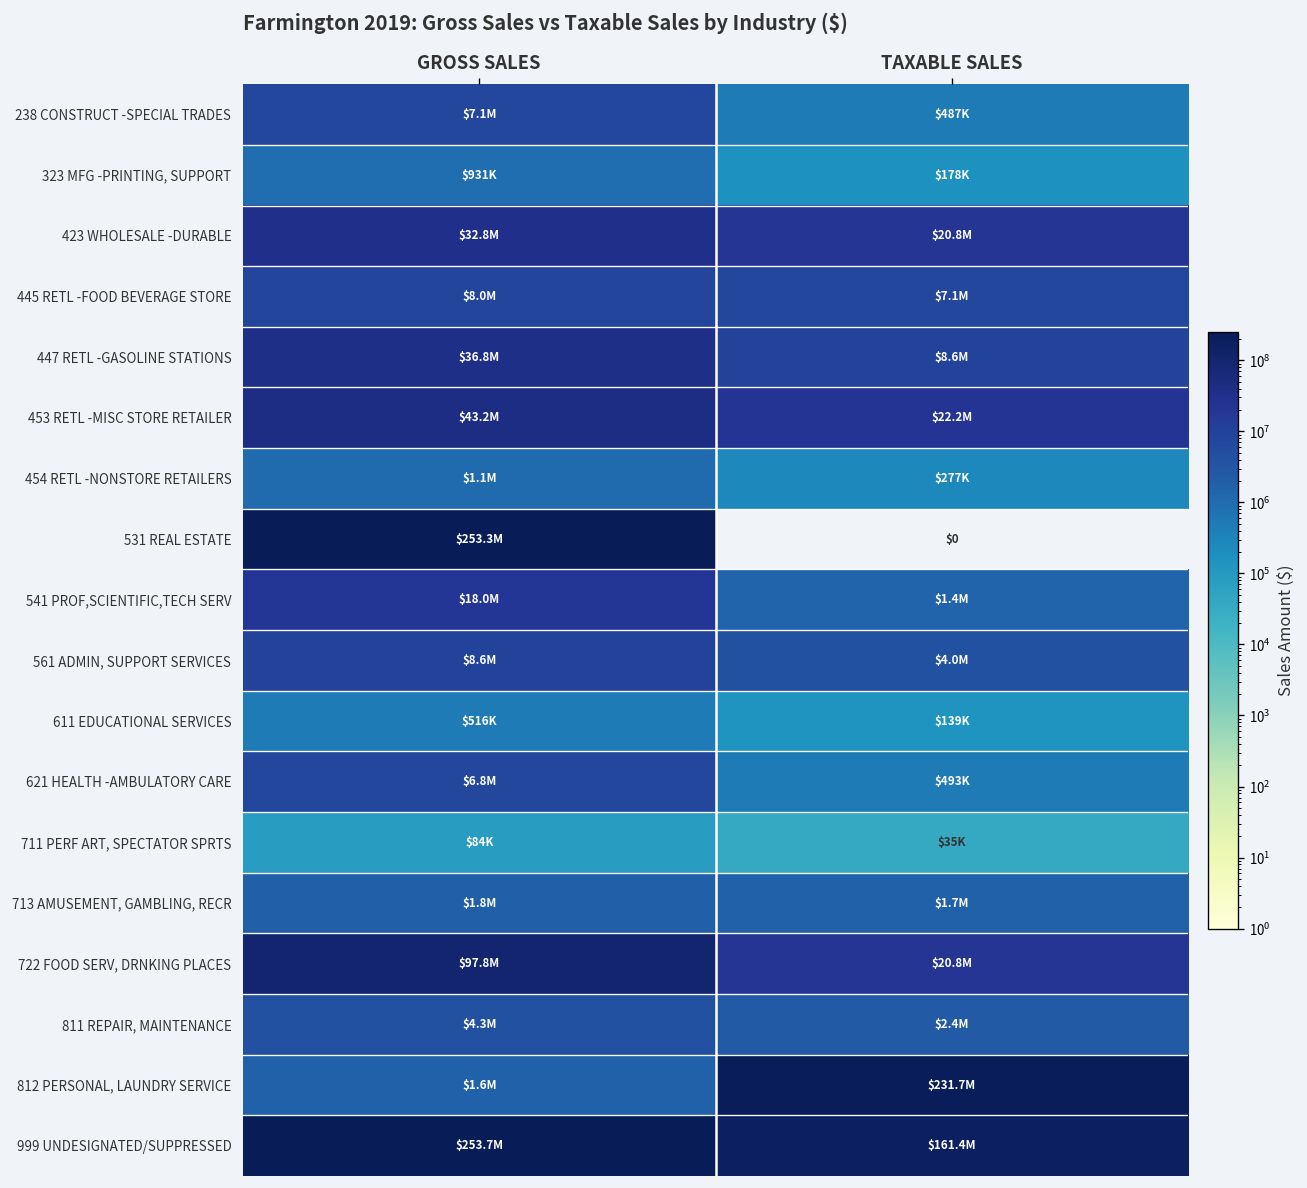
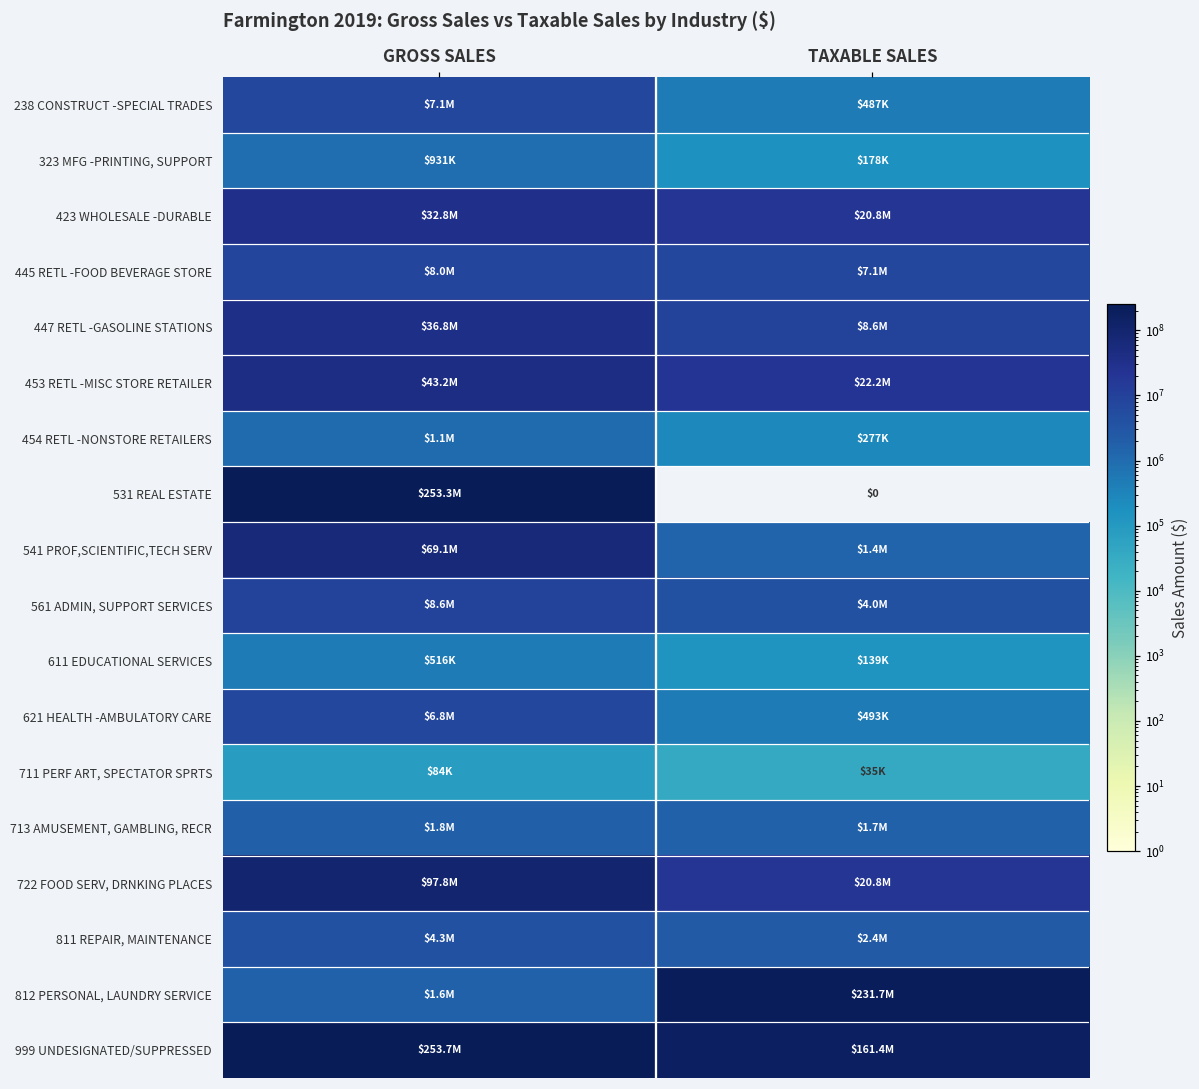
  {
    "238 CONSTRUCT -SPECIAL TRADES": {
      "GROSS SALES": "$7.1M",
      "TAXABLE SALES": "$487K"
    },
    "323 MFG -PRINTING, SUPPORT": {
      "GROSS SALES": "$931K",
      "TAXABLE SALES": "$178K"
    },
    "423 WHOLESALE -DURABLE": {
      "GROSS SALES": "$32.8M",
      "TAXABLE SALES": "$20.8M"
    },
    "445 RETL -FOOD BEVERAGE STORE": {
      "GROSS SALES": "$8.0M",
      "TAXABLE SALES": "$7.1M"
    },
    "447 RETL -GASOLINE STATIONS": {
      "GROSS SALES": "$36.8M",
      "TAXABLE SALES": "$8.6M"
    },
    "453 RETL -MISC STORE RETAILER": {
      "GROSS SALES": "$43.2M",
      "TAXABLE SALES": "$22.2M"
    },
    "454 RETL -NONSTORE RETAILERS": {
      "GROSS SALES": "$1.1M",
      "TAXABLE SALES": "$277K"
    },
    "531 REAL ESTATE": {
      "GROSS SALES": "$253.3M",
      "TAXABLE SALES": "$0"
    },
    "541 PROF,SCIENTIFIC,TECH SERV": {
-     "GROSS SALES": "$18.0M",
+     "GROSS SALES": "$69.1M",
      "TAXABLE SALES": "$1.4M"
    },
    "561 ADMIN, SUPPORT SERVICES": {
      "GROSS SALES": "$8.6M",
      "TAXABLE SALES": "$4.0M"
    },
    "611 EDUCATIONAL SERVICES": {
      "GROSS SALES": "$516K",
      "TAXABLE SALES": "$139K"
    },
    "621 HEALTH -AMBULATORY CARE": {
      "GROSS SALES": "$6.8M",
      "TAXABLE SALES": "$493K"
    },
    "711 PERF ART, SPECTATOR SPRTS": {
      "GROSS SALES": "$84K",
      "TAXABLE SALES": "$35K"
    },
    "713 AMUSEMENT, GAMBLING, RECR": {
      "GROSS SALES": "$1.8M",
      "TAXABLE SALES": "$1.7M"
    },
    "722 FOOD SERV, DRNKING PLACES": {
      "GROSS SALES": "$97.8M",
      "TAXABLE SALES": "$20.8M"
    },
    "811 REPAIR, MAINTENANCE": {
      "GROSS SALES": "$4.3M",
      "TAXABLE SALES": "$2.4M"
    },
    "812 PERSONAL, LAUNDRY SERVICE": {
      "GROSS SALES": "$1.6M",
      "TAXABLE SALES": "$231.7M"
    },
    "999 UNDESIGNATED/SUPPRESSED": {
      "GROSS SALES": "$253.7M",
      "TAXABLE SALES": "$161.4M"
    }
  }
